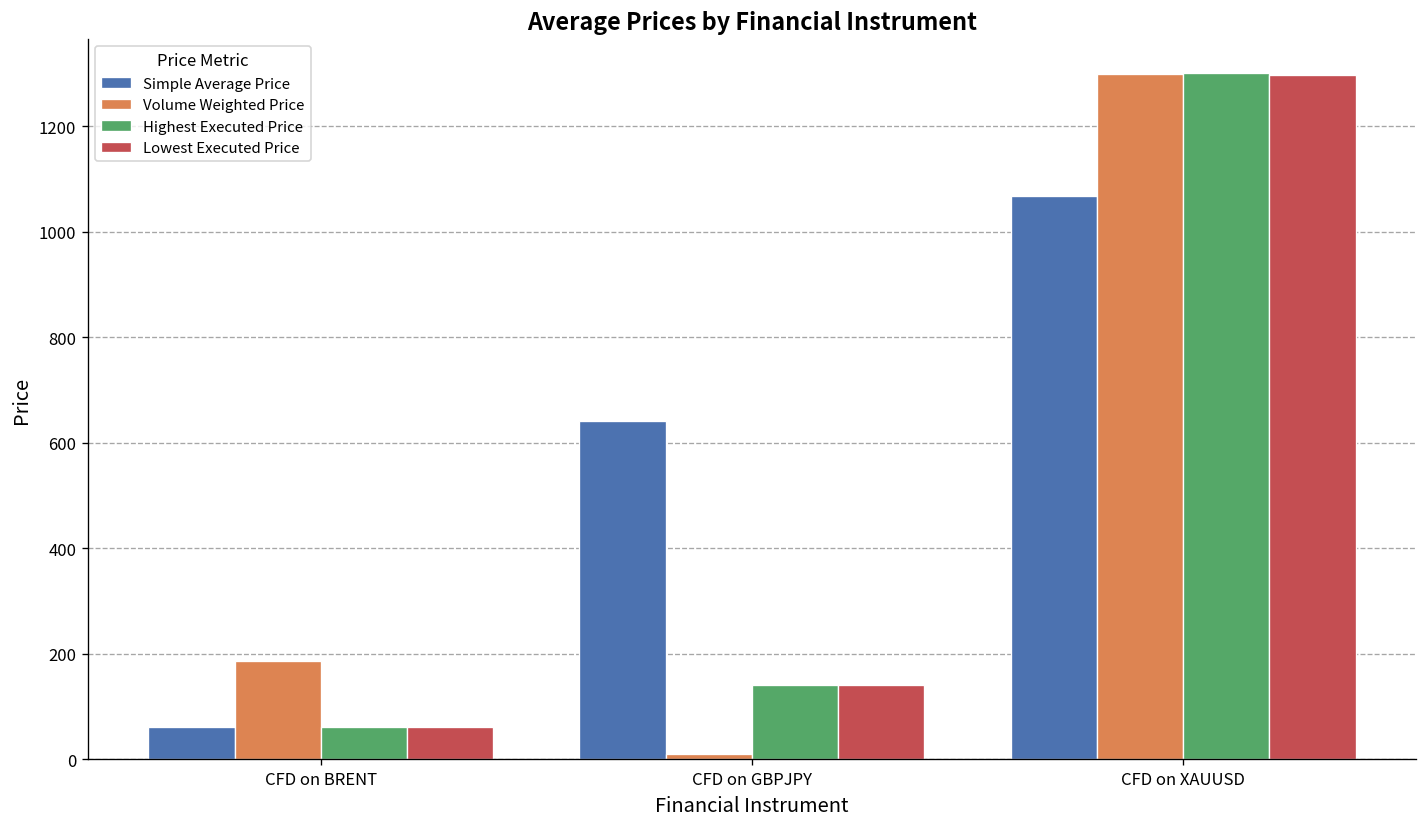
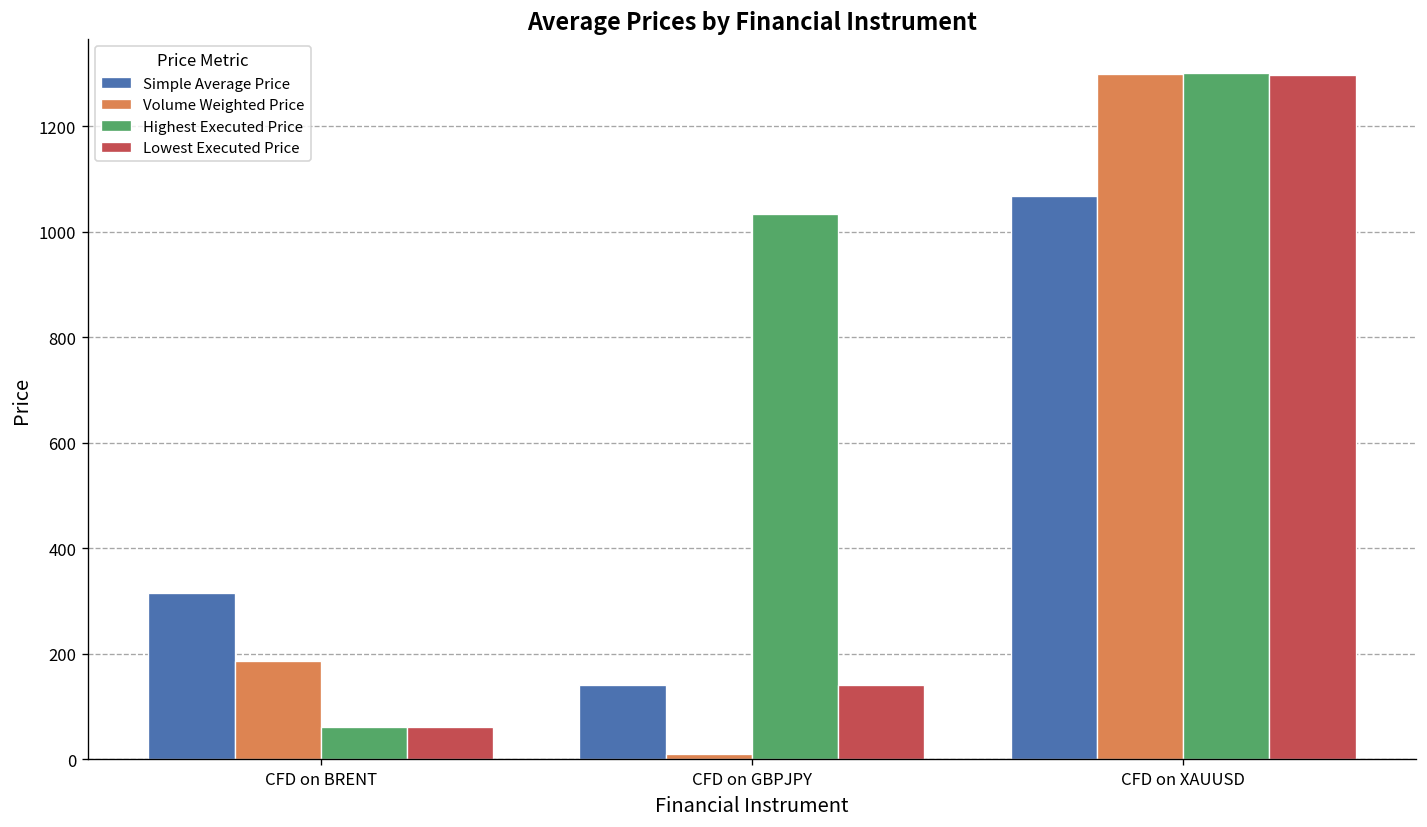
  {
    "Simple Average Price": {
-     "CFD on BRENT": 60,
-     "CFD on GBPJPY": 640,
+     "CFD on BRENT": 320,
+     "CFD on GBPJPY": 140,
      "CFD on XAUUSD": 1070
    },
    "Highest Executed Price": {
      "CFD on BRENT": 60,
-     "CFD on GBPJPY": 140,
+     "CFD on GBPJPY": 1030,
      "CFD on XAUUSD": 1300
    }
  }
